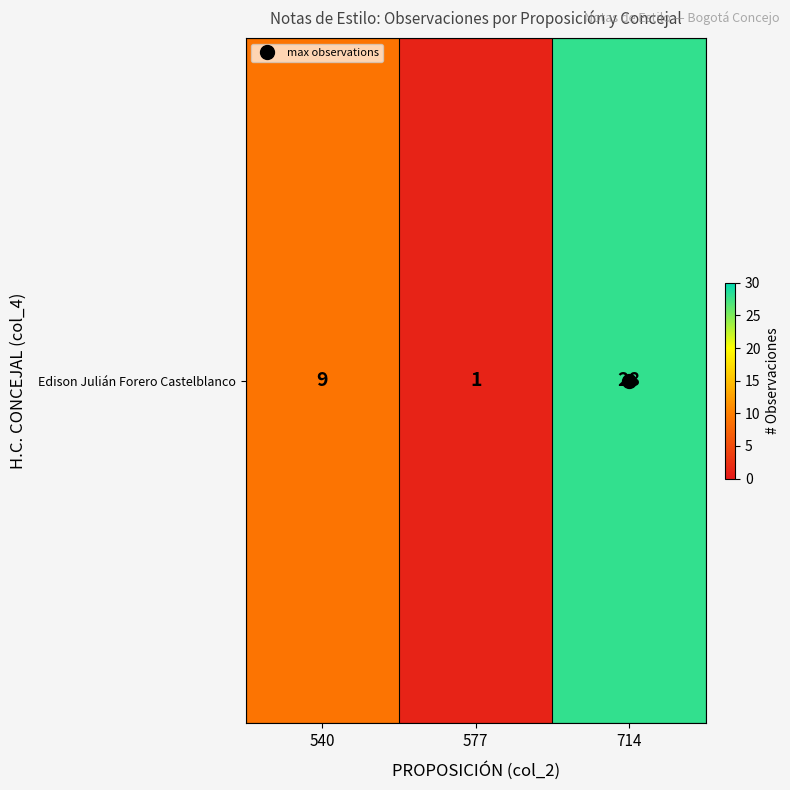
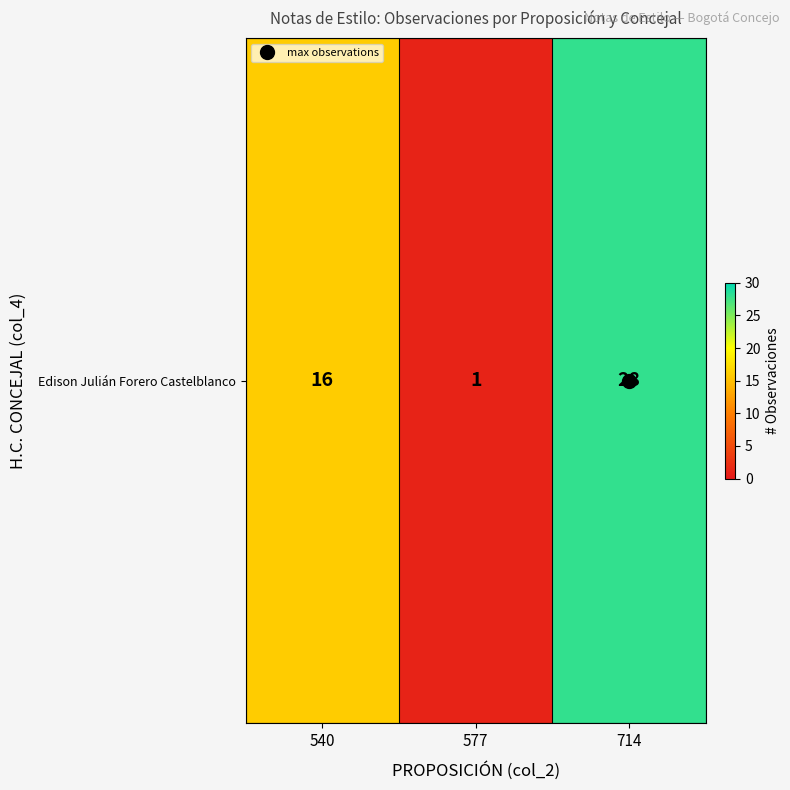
  {
    "Edison Julián Forero Castelblanco": {
-     "540": 9,
+     "540": 16,
      "577": 1
    }
  }
